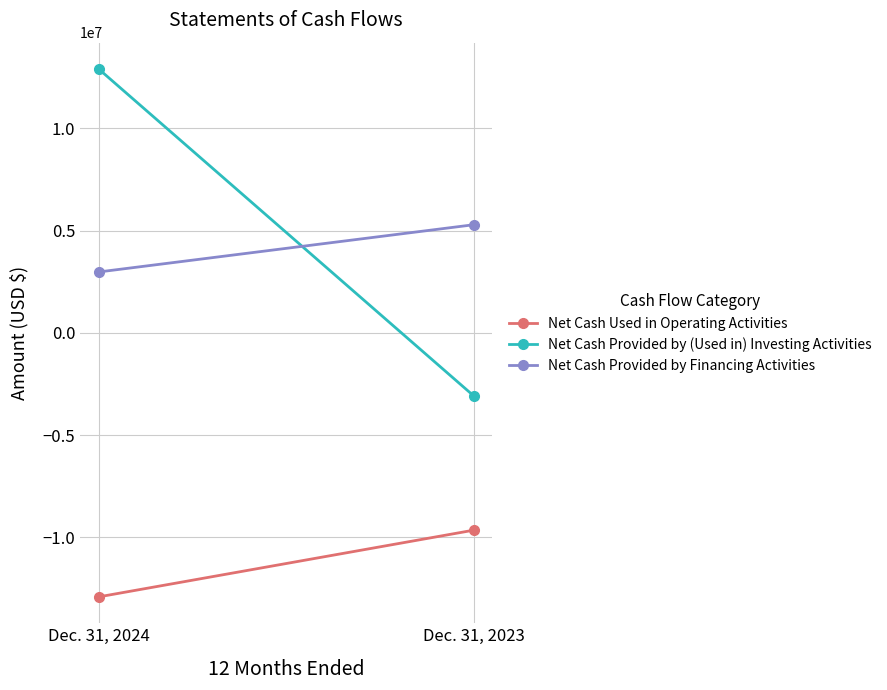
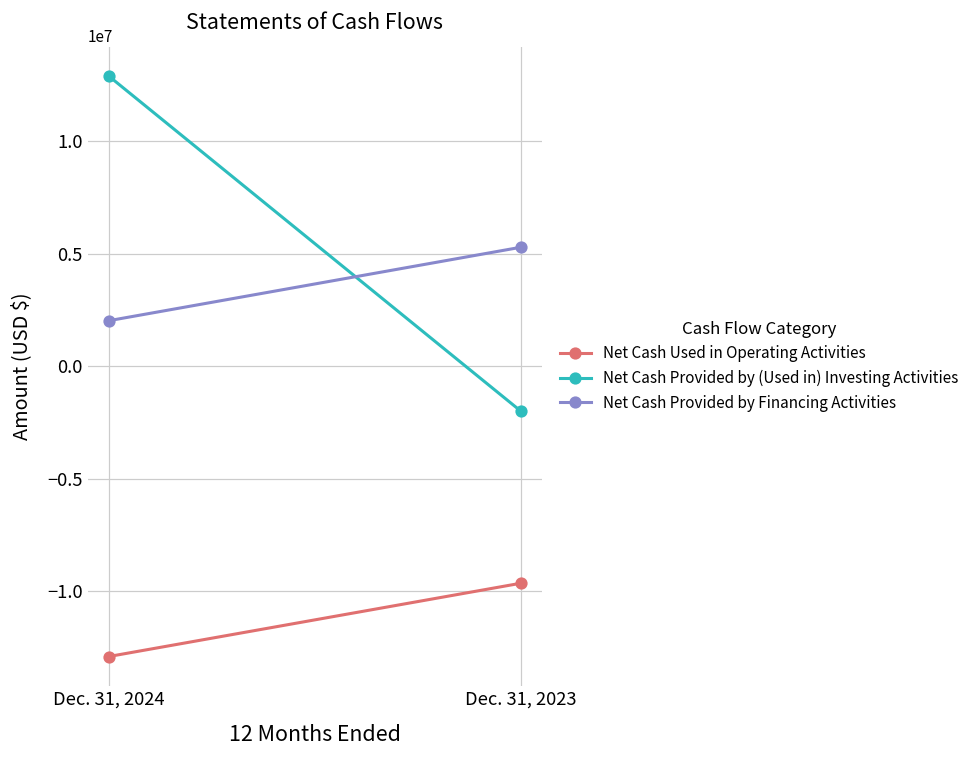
  {
    "Net Cash Used in Operating Activities": {
      "Dec. 31, 2024": -12900000,
      "Dec. 31, 2023": -9600000
    },
    "Net Cash Provided by (Used in) Investing Activities": {
      "Dec. 31, 2024": 12900000,
-     "Dec. 31, 2023": -3100000
+     "Dec. 31, 2023": -2000000
    },
    "Net Cash Provided by Financing Activities": {
-     "Dec. 31, 2024": 3000000,
+     "Dec. 31, 2024": 2000000,
      "Dec. 31, 2023": 5300000
    }
  }
